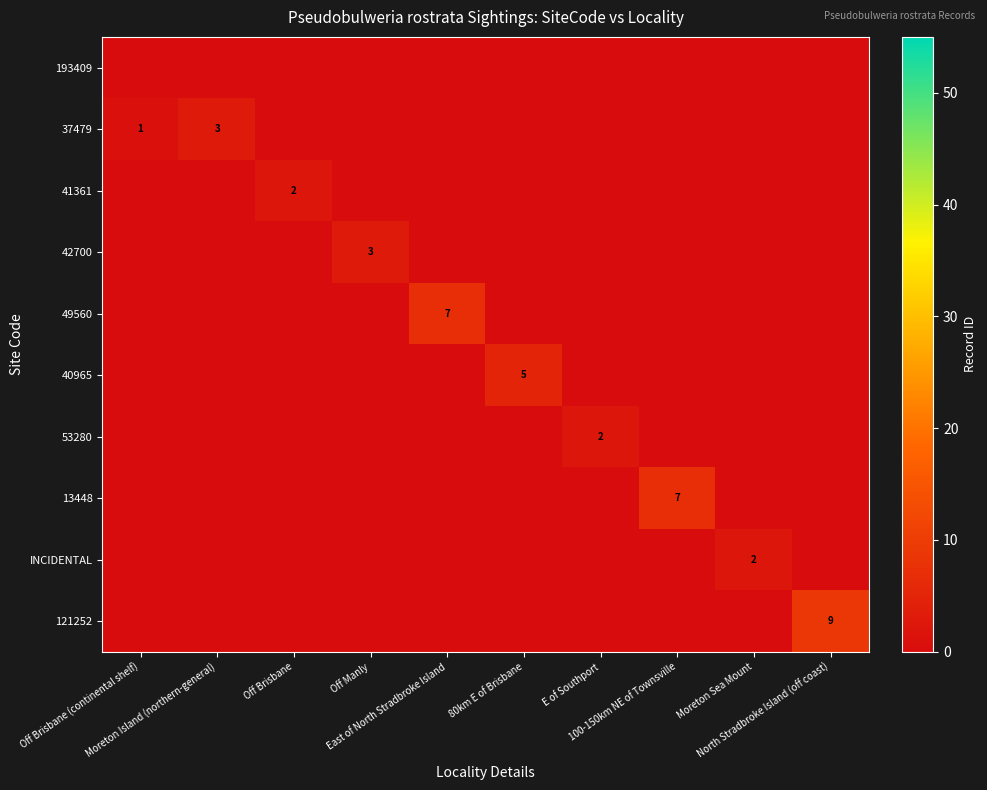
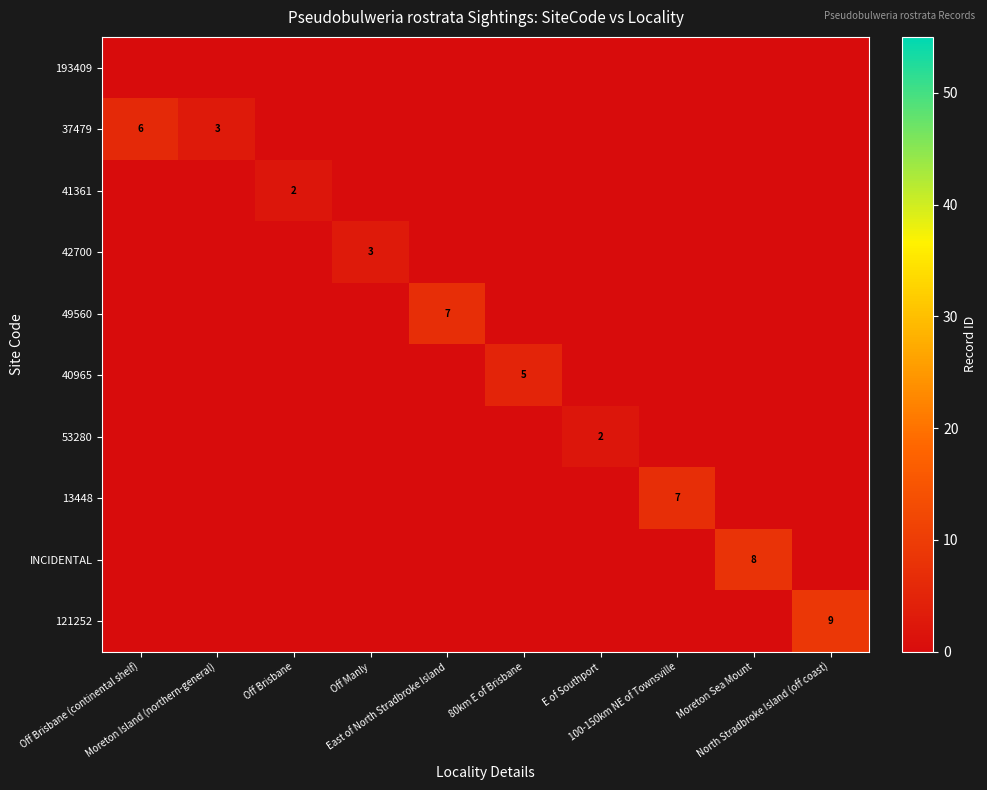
  {
    "37479": {
-     "Off Brisbane (continental shelf)": 1,
+     "Off Brisbane (continental shelf)": 6,
      "Moreton Island (northern-general)": 3
    },
    "41361": {
      "Off Brisbane": 2
    },
    "42700": {
      "Off Manly": 3
    },
    "49560": {
      "East of North Stradbroke Island": 7
    },
    "40965": {
      "80km E of Brisbane": 5
    },
    "53280": {
      "E of Southport": 2
    },
    "13448": {
      "100-150km NE of Townsville": 7
    },
    "INCIDENTAL": {
-     "Moreton Sea Mount": 2
+     "Moreton Sea Mount": 8
    },
    "121252": {
      "North Stradbroke Island (off coast)": 9
    }
  }
